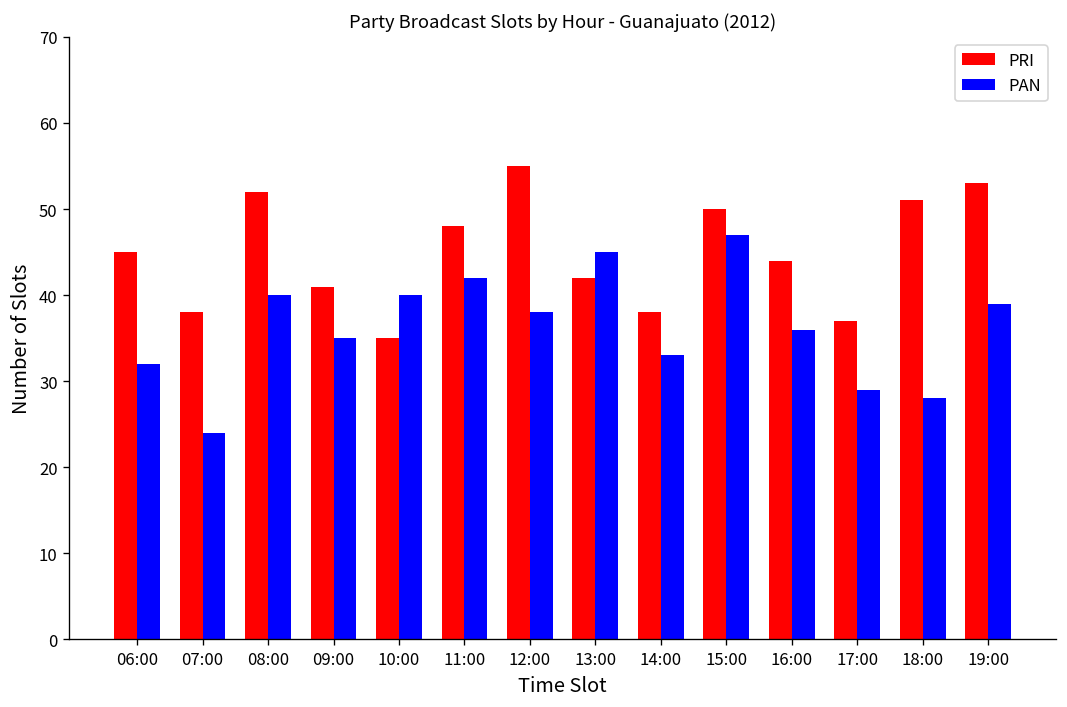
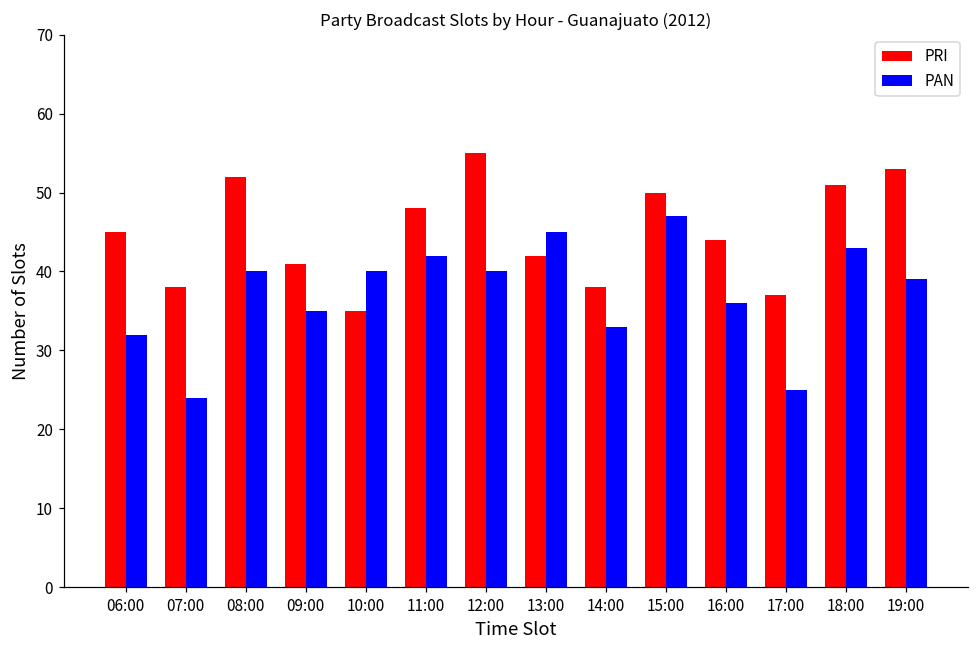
  {
    "PRI": {
      "06:00": 45,
      "07:00": 38,
      "08:00": 52,
      "09:00": 41,
      "10:00": 35,
      "11:00": 48,
      "12:00": 55,
      "13:00": 42,
      "14:00": 38,
      "15:00": 50,
      "16:00": 44,
      "17:00": 37,
      "18:00": 51,
      "19:00": 53
    },
    "PAN": {
      "06:00": 32,
      "07:00": 24,
      "08:00": 40,
      "09:00": 35,
      "10:00": 40,
      "11:00": 42,
-     "12:00": 38,
+     "12:00": 40,
      "13:00": 45,
      "14:00": 33,
      "15:00": 47,
      "16:00": 36,
-     "17:00": 29,
-     "18:00": 28,
+     "17:00": 25,
+     "18:00": 43,
      "19:00": 39
    }
  }
